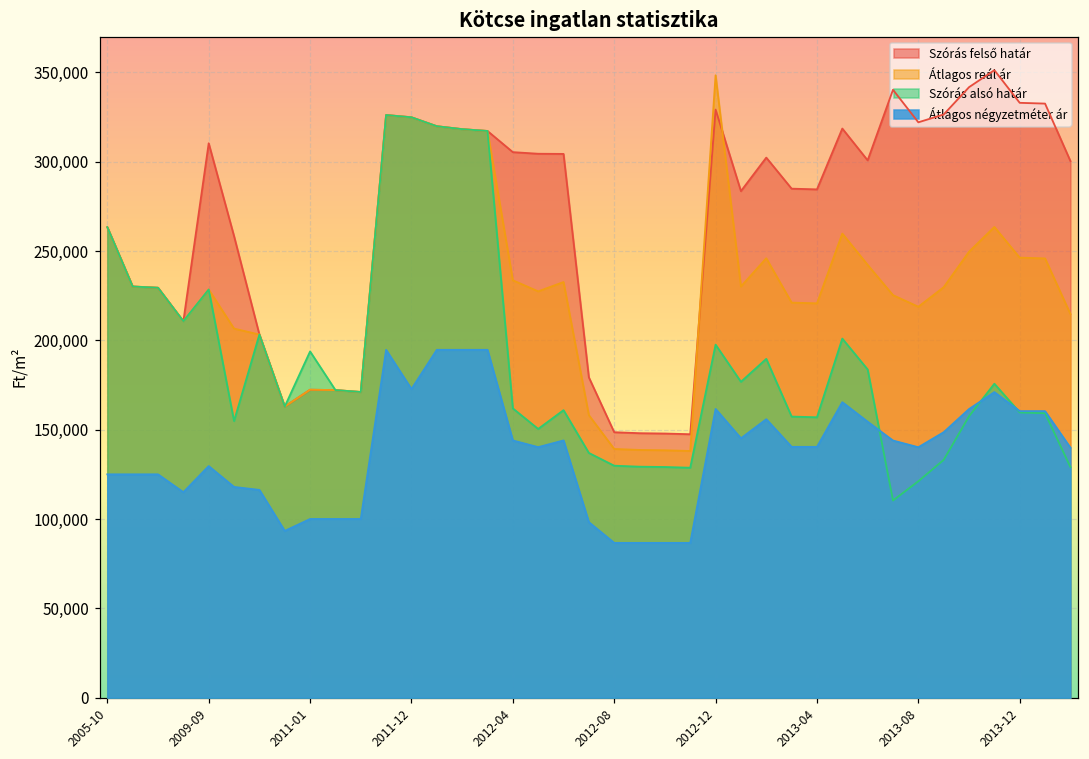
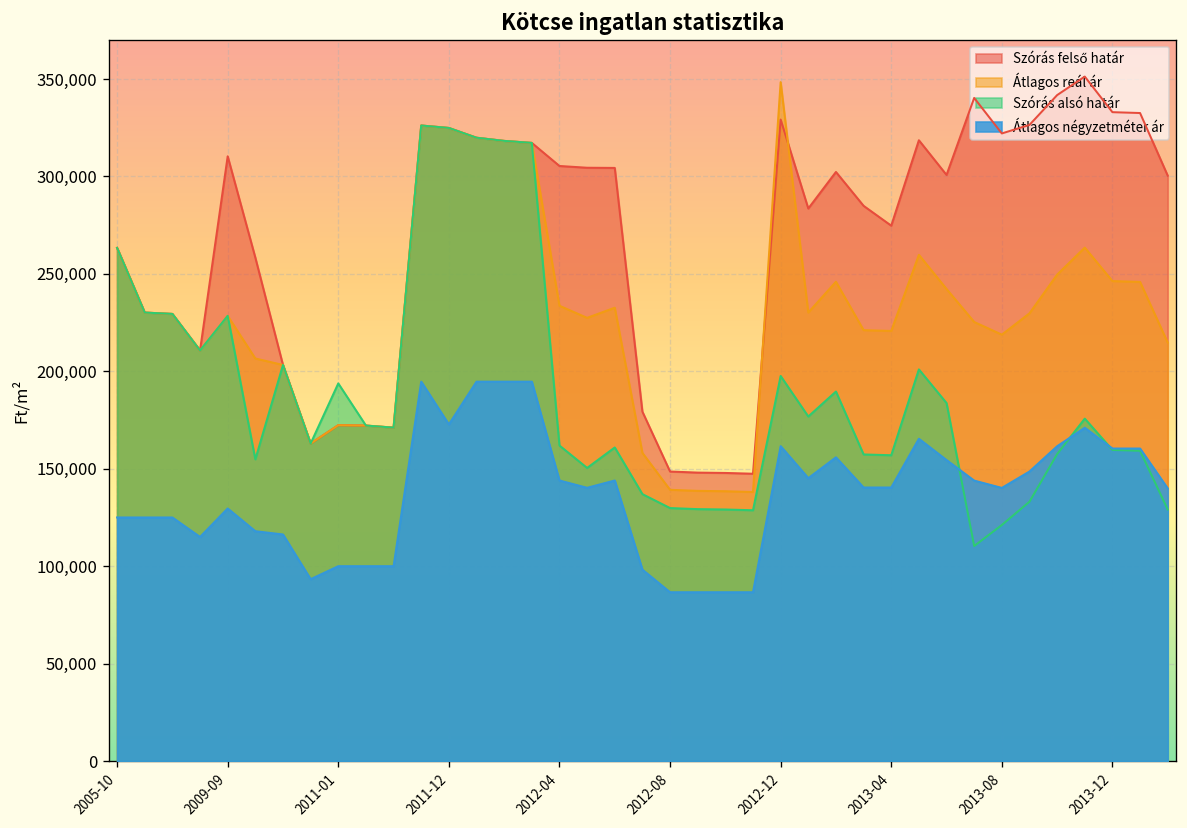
  {
    "Szórás felső határ": {
      "2009-09": "310,000",
      "2012-04": "305,000",
      "2012-08": "149,000",
      "2012-12": "329,000",
-     "2013-04": "285,000",
+     "2013-04": "275,000",
      "2013-08": "322,000"
    },
    "Átlagos reál ár": {
      "2012-04": "234,000",
      "2012-08": "139,000",
      "2012-12": "348,000",
      "2013-04": "221,000",
      "2013-08": "219,000",
      "2013-12": "246,000"
    },
    "Szórás alsó határ": {
      "2011-01": "194,000",
      "2012-04": "162,000",
      "2012-08": "130,000",
      "2012-12": "198,000",
      "2013-04": "157,000",
      "2013-08": "121,000"
    },
    "Átlagos négyzetméter ár": {
      "2005-10": "125,000",
      "2009-09": "130,000",
      "2011-01": "100,000",
      "2011-12": "173,000",
      "2012-04": "144,000",
      "2012-08": "87,000",
      "2012-12": "162,000",
      "2013-04": "140,000",
      "2013-08": "140,000"
    }
  }
